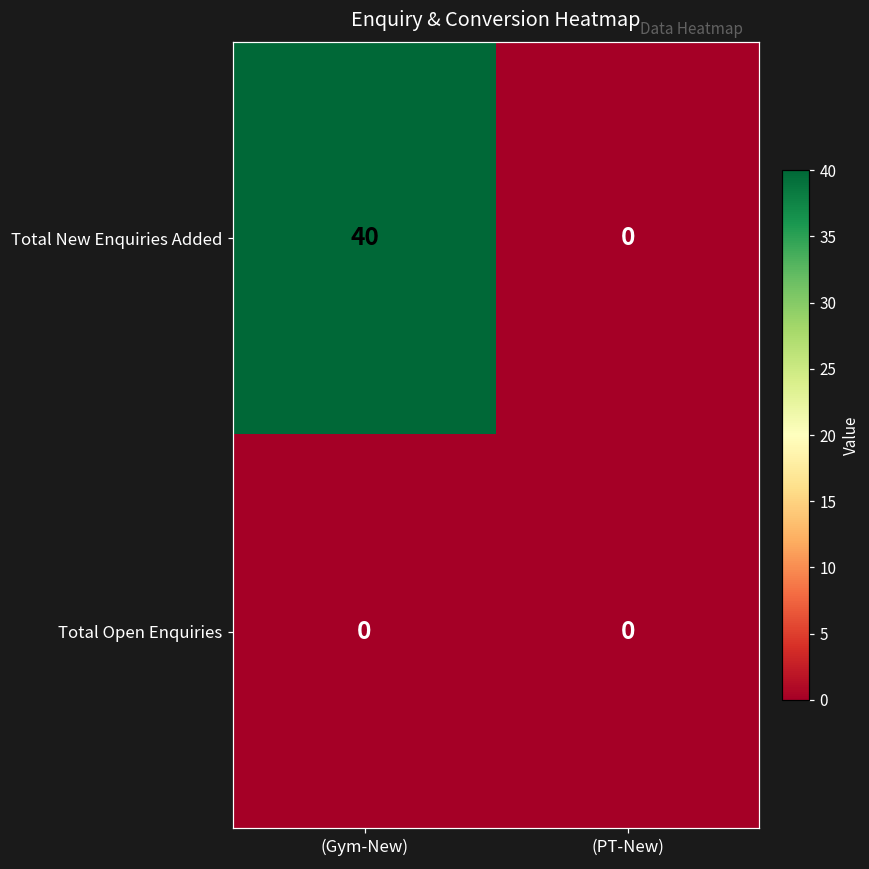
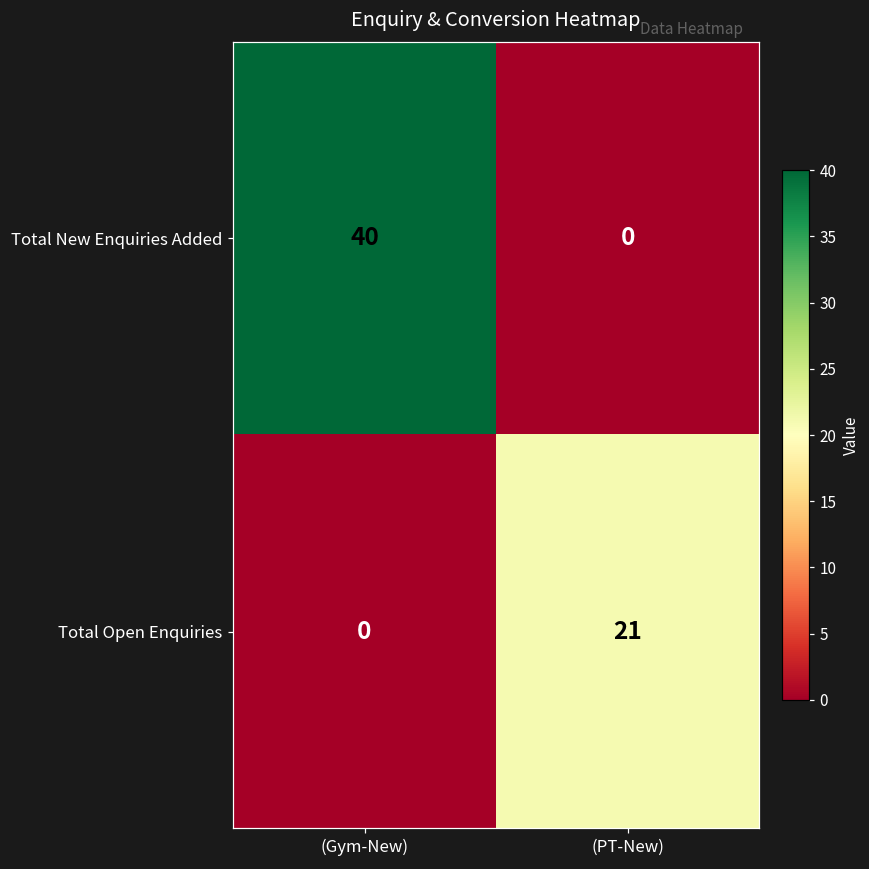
  {
    "Total New Enquiries Added": {
      "(Gym-New)": 40,
      "(PT-New)": 0
    },
    "Total Open Enquiries": {
      "(Gym-New)": 0,
-     "(PT-New)": 0
+     "(PT-New)": 21
    }
  }
